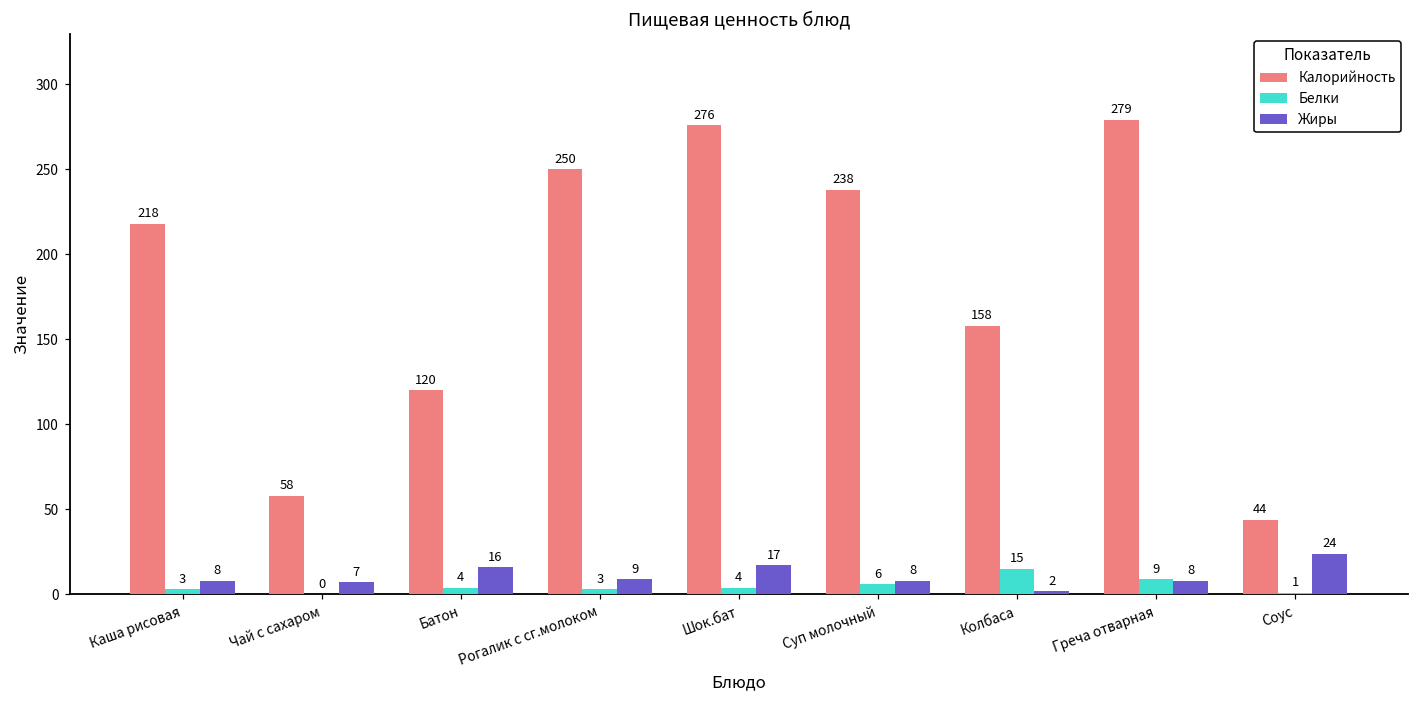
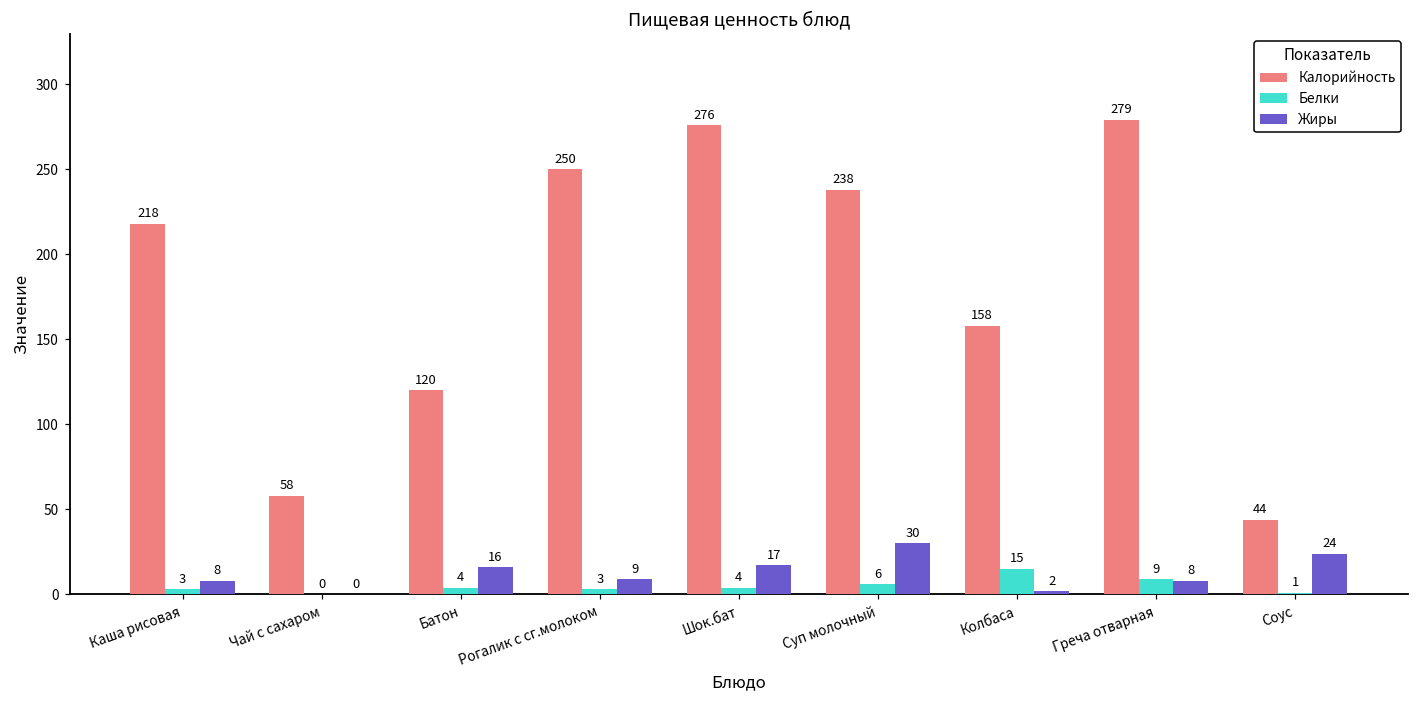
  {
    "Калорийность": {
      "Каша рисовая": 218,
      "Чай с сахаром": 58,
      "Батон": 120,
      "Рогалик с сг.молоком": 250,
      "Шок.бат": 276,
      "Суп молочный": 238,
      "Колбаса": 158,
      "Греча отварная": 279,
      "Соус": 44
    },
    "Белки": {
      "Каша рисовая": 3,
      "Чай с сахаром": 0,
      "Батон": 4,
      "Рогалик с сг.молоком": 3,
      "Шок.бат": 4,
      "Суп молочный": 6,
      "Колбаса": 15,
      "Греча отварная": 9,
      "Соус": 1
    },
    "Жиры": {
      "Каша рисовая": 8,
-     "Чай с сахаром": 7,
+     "Чай с сахаром": 0,
      "Батон": 16,
      "Рогалик с сг.молоком": 9,
      "Шок.бат": 17,
-     "Суп молочный": 8,
+     "Суп молочный": 30,
      "Колбаса": 2,
      "Греча отварная": 8,
      "Соус": 24
    }
  }
